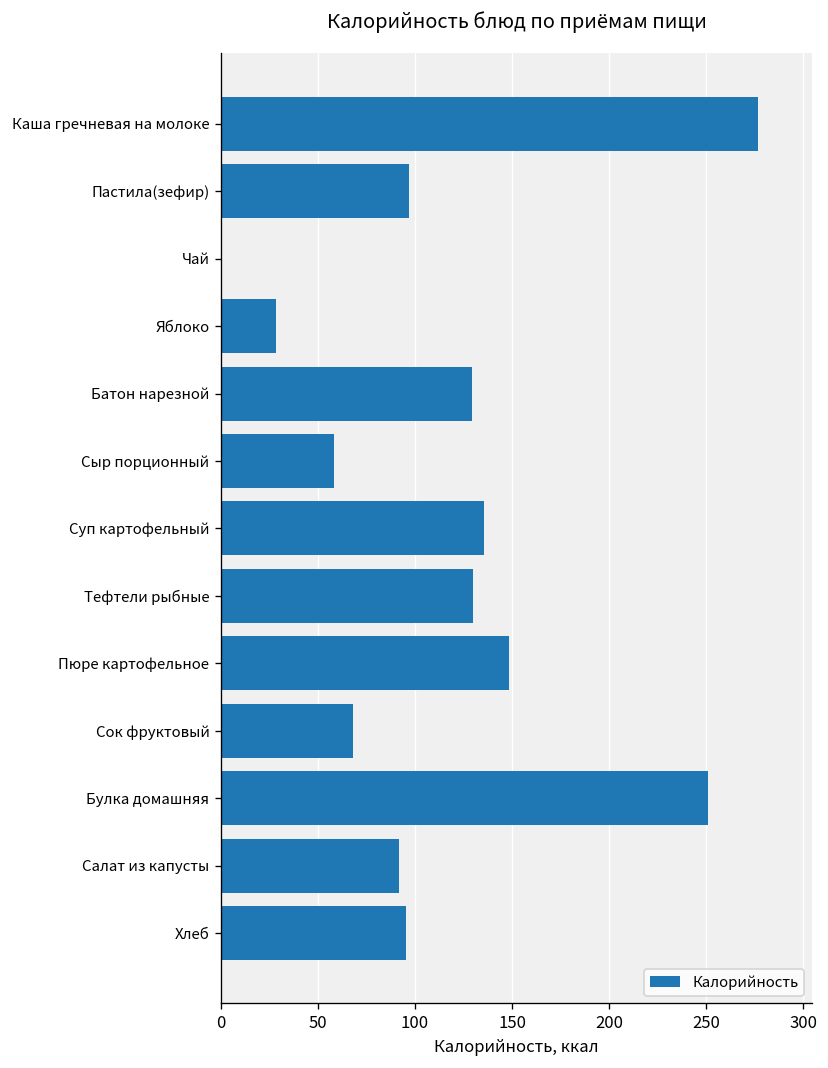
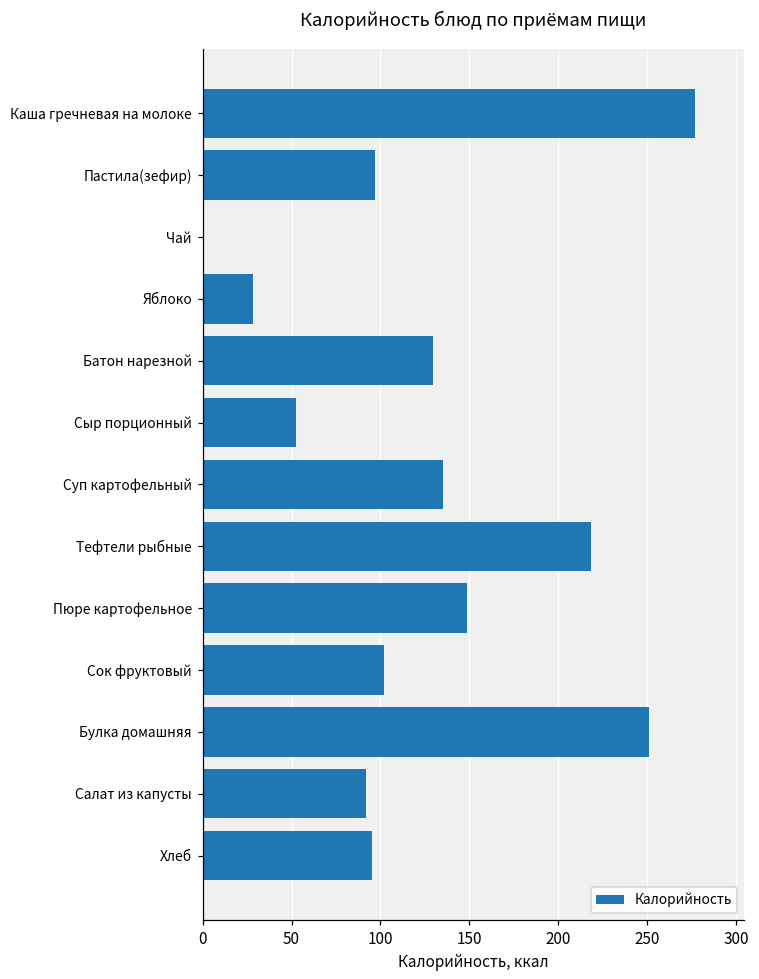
  {
    "Каша гречневая на молоке": 277,
    "Пастила(зефир)": 97,
    "Чай": 0,
    "Яблоко": 28,
    "Батон нарезной": 130,
-   "Сыр порционный": 58,
+   "Сыр порционный": 53,
    "Суп картофельный": 135,
-   "Тефтели рыбные": 130,
+   "Тефтели рыбные": 218,
    "Пюре картофельное": 149,
-   "Сок фруктовый": 68,
+   "Сок фруктовый": 102,
    "Булка домашняя": 251,
    "Салат из капусты": 92,
    "Хлеб": 95
  }
